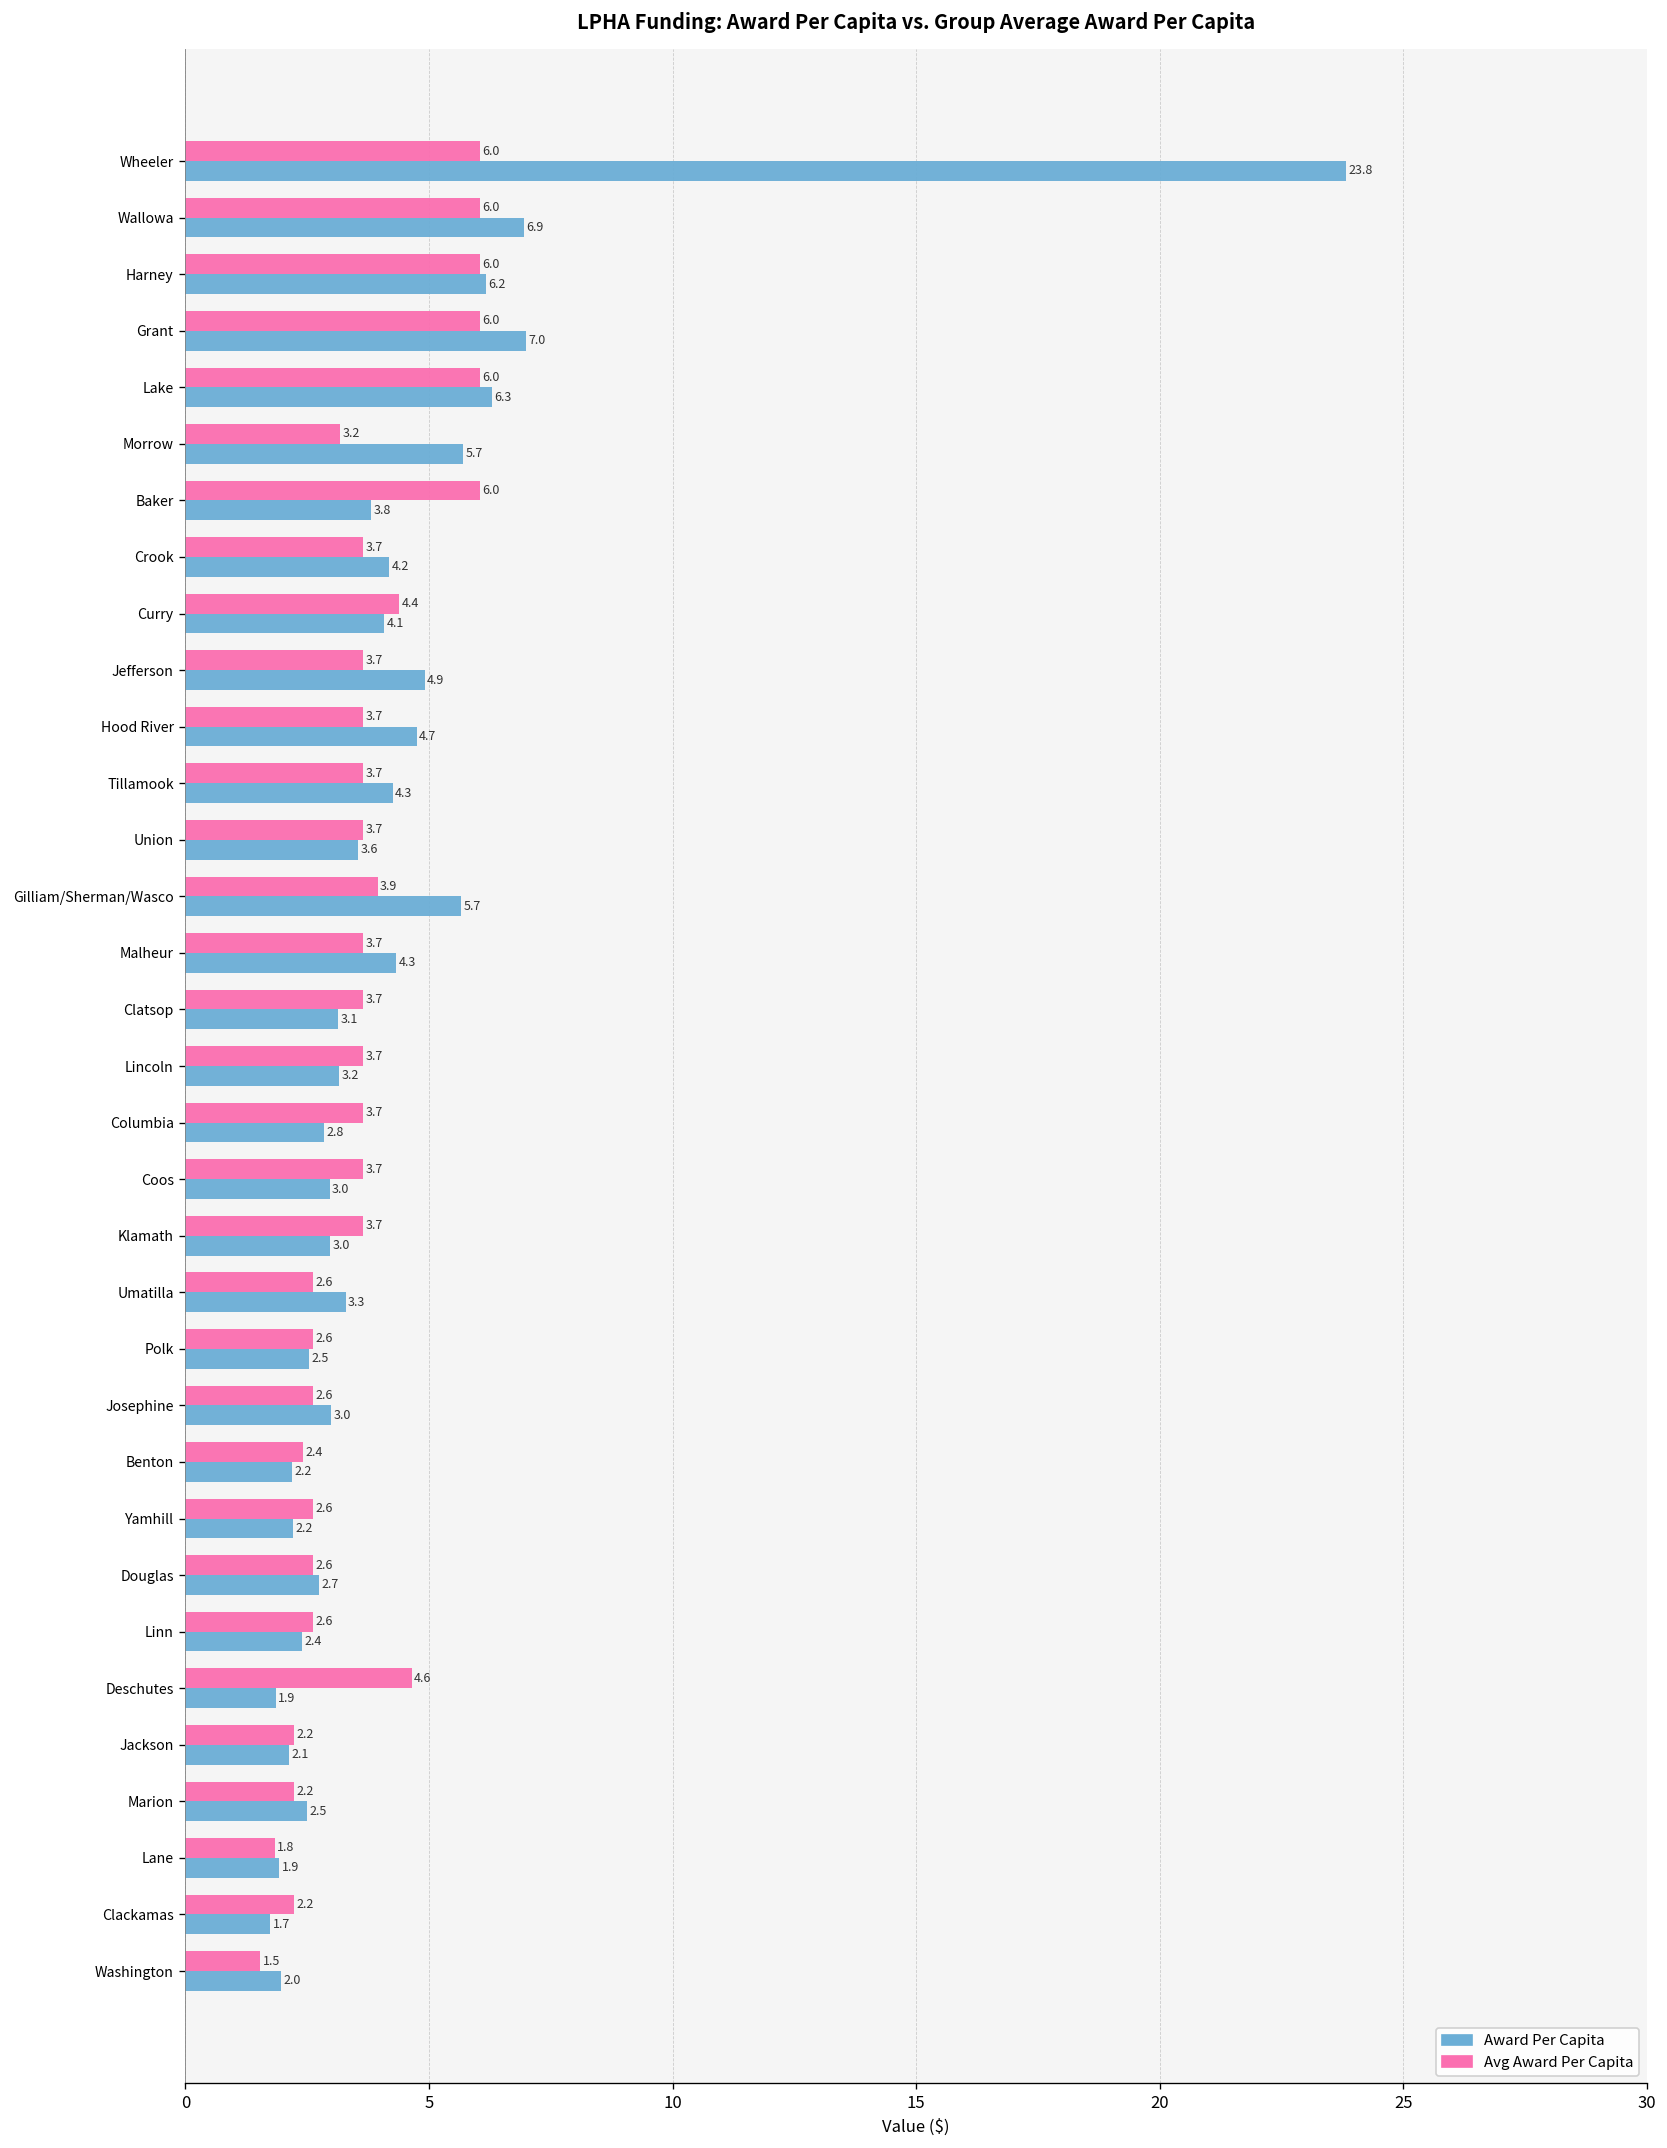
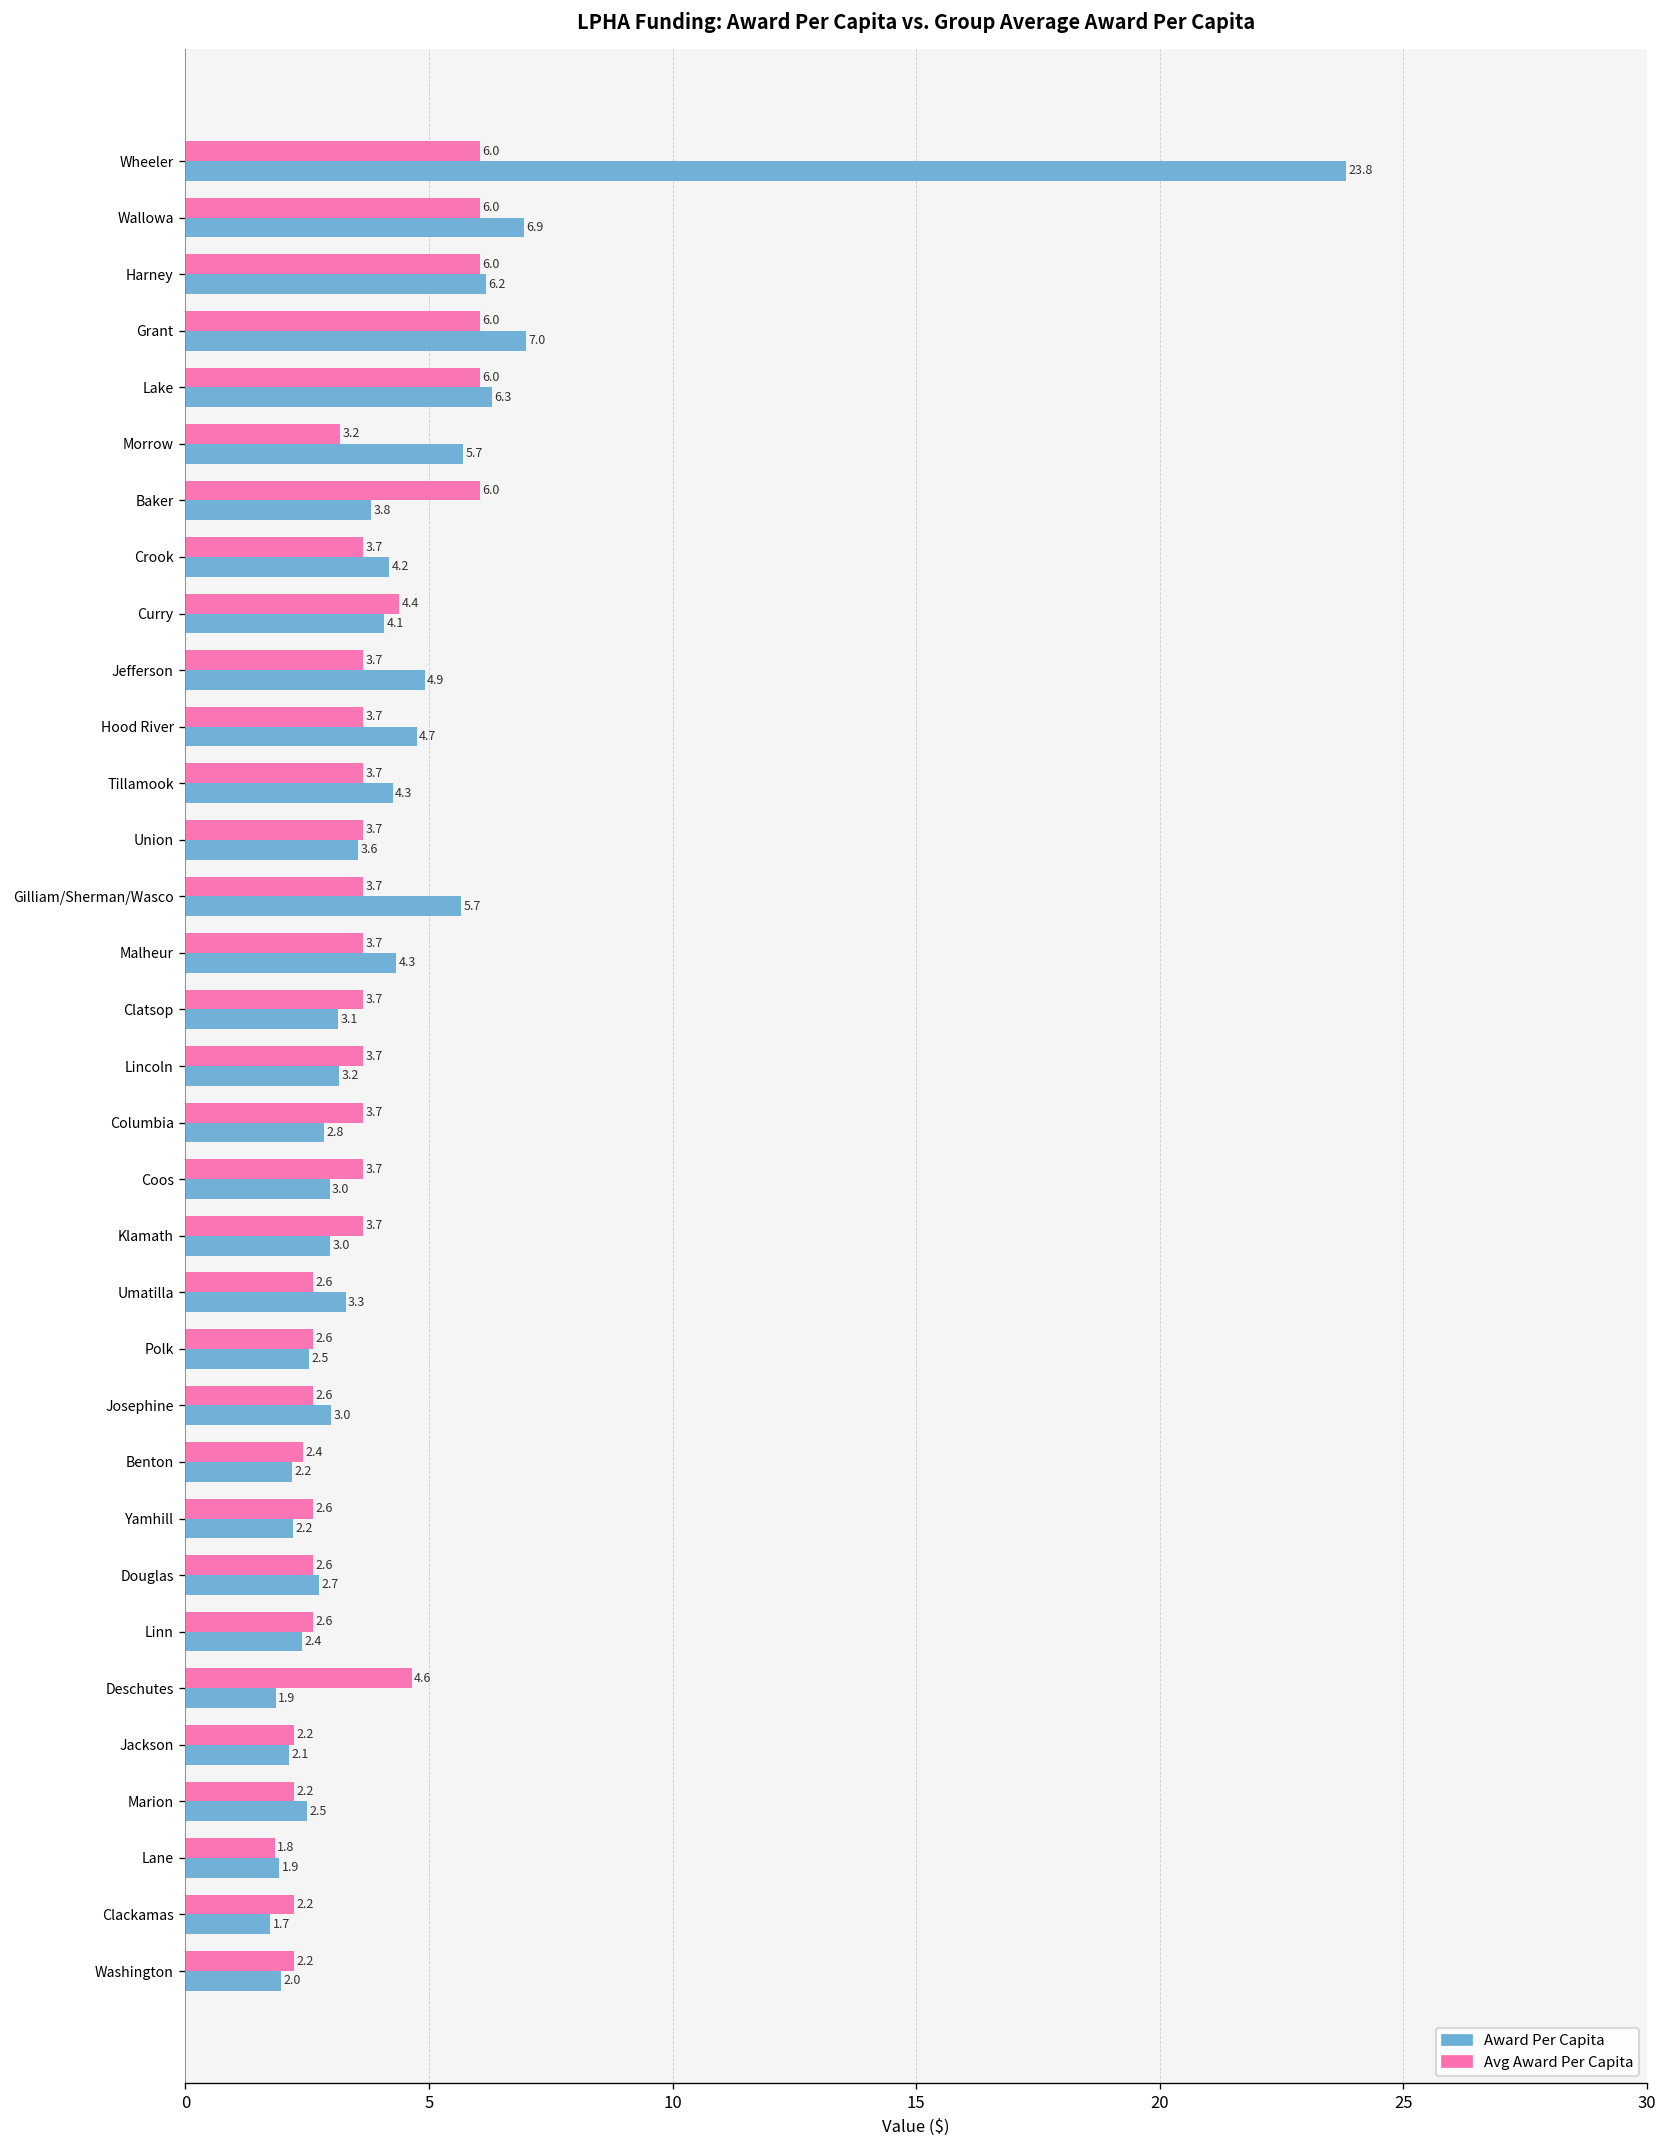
  {
    "Award Per Capita": {
      "Wheeler": 23.8,
      "Wallowa": 6.9,
      "Harney": 6.2,
      "Grant": 7.0,
      "Lake": 6.3,
      "Morrow": 5.7,
      "Baker": 3.8,
      "Crook": 4.2,
      "Curry": 4.1,
      "Jefferson": 4.9,
      "Hood River": 4.7,
      "Tillamook": 4.3,
      "Union": 3.6,
      "Gilliam/Sherman/Wasco": 5.7,
      "Malheur": 4.3,
      "Clatsop": 3.1,
      "Lincoln": 3.2,
      "Columbia": 2.8,
      "Coos": 3.0,
      "Klamath": 3.0,
      "Umatilla": 3.3,
      "Polk": 2.5,
      "Josephine": 3.0,
      "Benton": 2.2,
      "Yamhill": 2.2,
      "Douglas": 2.7,
      "Linn": 2.4,
      "Deschutes": 1.9,
      "Jackson": 2.1,
      "Marion": 2.5,
      "Lane": 1.9,
      "Clackamas": 1.7,
      "Washington": 2.0
    },
    "Avg Award Per Capita": {
      "Wheeler": 6.0,
      "Wallowa": 6.0,
      "Harney": 6.0,
      "Grant": 6.0,
      "Lake": 6.0,
      "Morrow": 3.2,
      "Baker": 6.0,
      "Crook": 3.7,
      "Curry": 4.4,
      "Jefferson": 3.7,
      "Hood River": 3.7,
      "Tillamook": 3.7,
      "Union": 3.7,
-     "Gilliam/Sherman/Wasco": 3.9,
+     "Gilliam/Sherman/Wasco": 3.7,
      "Malheur": 3.7,
      "Clatsop": 3.7,
      "Lincoln": 3.7,
      "Columbia": 3.7,
      "Coos": 3.7,
      "Klamath": 3.7,
      "Umatilla": 2.6,
      "Polk": 2.6,
      "Josephine": 2.6,
      "Benton": 2.4,
      "Yamhill": 2.6,
      "Douglas": 2.6,
      "Linn": 2.6,
      "Deschutes": 4.6,
      "Jackson": 2.2,
      "Marion": 2.2,
      "Lane": 1.8,
      "Clackamas": 2.2,
-     "Washington": 1.5
+     "Washington": 2.2
    }
  }
